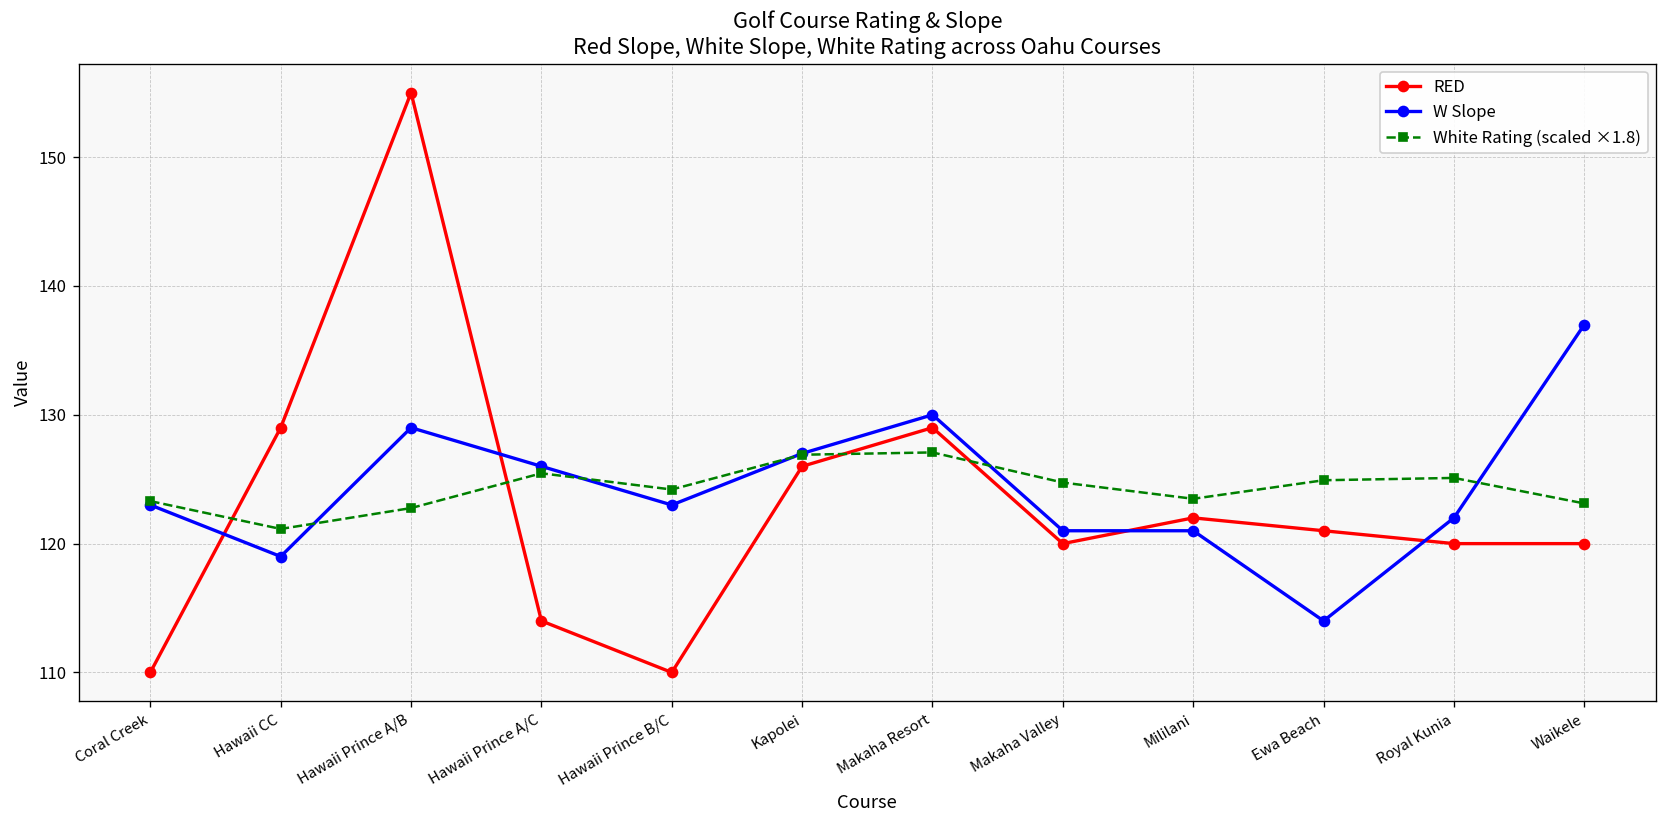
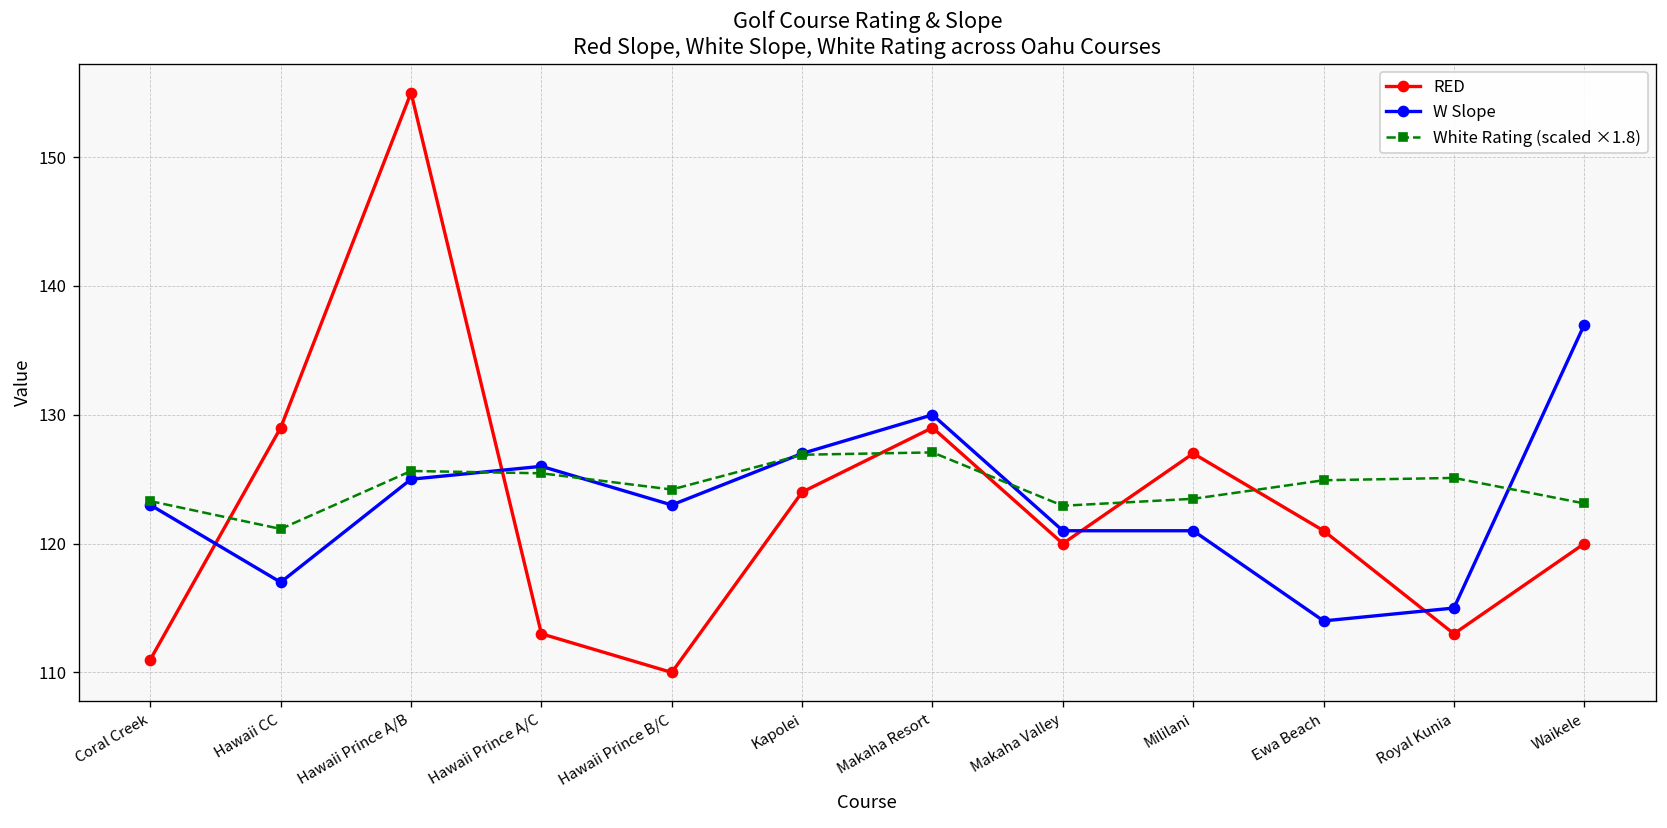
  {
    "RED": {
-     "Coral Creek": 110,
+     "Coral Creek": 111,
      "Hawaii CC": 129,
      "Hawaii Prince A/B": 155,
-     "Hawaii Prince A/C": 114,
+     "Hawaii Prince A/C": 113,
      "Hawaii Prince B/C": 110,
-     "Kapolei": 126,
+     "Kapolei": 124,
      "Makaha Resort": 129,
      "Makaha Valley": 120,
-     "Mililani": 122,
+     "Mililani": 127,
      "Ewa Beach": 121,
-     "Royal Kunia": 120,
+     "Royal Kunia": 113,
      "Waikele": 120
    },
    "W Slope": {
      "Coral Creek": 123,
-     "Hawaii CC": 119,
-     "Hawaii Prince A/B": 129,
+     "Hawaii CC": 117,
+     "Hawaii Prince A/B": 125,
      "Hawaii Prince A/C": 126,
      "Hawaii Prince B/C": 123,
      "Makaha Resort": 130,
      "Makaha Valley": 121,
      "Mililani": 121,
      "Ewa Beach": 114,
-     "Royal Kunia": 122,
+     "Royal Kunia": 115,
      "Waikele": 137
    },
    "White Rating (scaled ×1.8)": {
      "Coral Creek": 123.3,
      "Hawaii CC": 121.1,
-     "Hawaii Prince A/B": 122.8,
+     "Hawaii Prince A/B": 125.6,
      "Hawaii Prince A/C": 125.5,
      "Hawaii Prince B/C": 124.2,
      "Makaha Resort": 127.1,
-     "Makaha Valley": 124.7,
+     "Makaha Valley": 122.9,
      "Mililani": 123.5,
      "Ewa Beach": 124.9,
      "Royal Kunia": 125.1,
      "Waikele": 123.1
    }
  }
